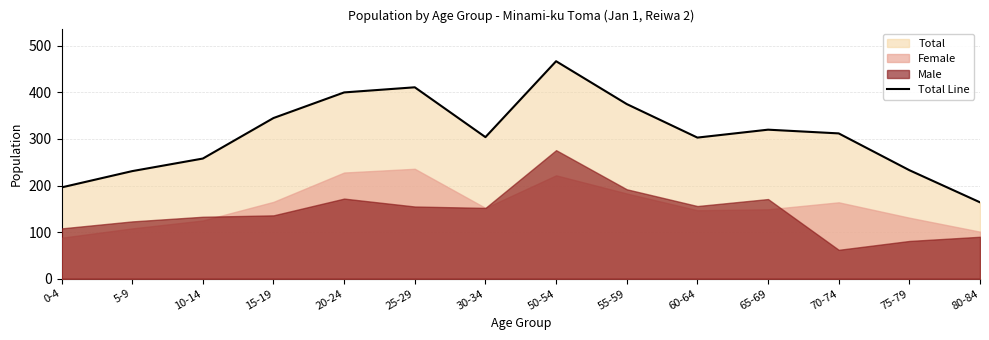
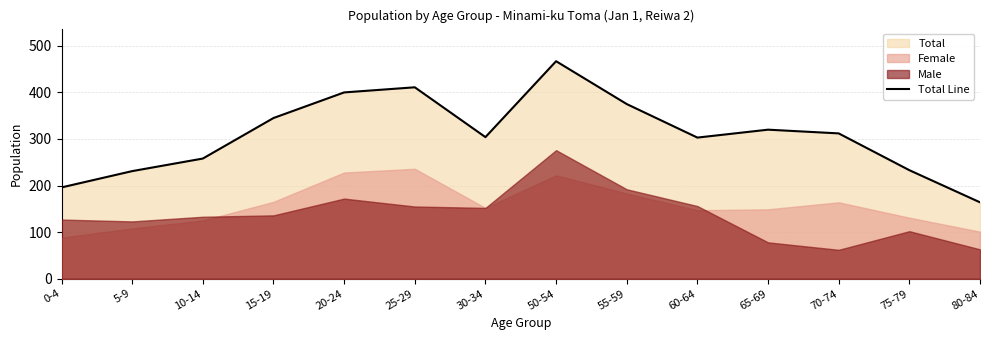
  {
    "Male": {
-     "0-4": 110,
+     "0-4": 130,
      "5-9": 120,
      "10-14": 130,
      "15-19": 140,
      "20-24": 170,
      "25-29": 160,
      "50-54": 280,
      "55-59": 190,
      "60-64": 160,
-     "65-69": 170,
+     "65-69": 80,
      "70-74": 60,
-     "75-79": 80,
-     "80-84": 90
+     "75-79": 100,
+     "80-84": 60
    }
  }
